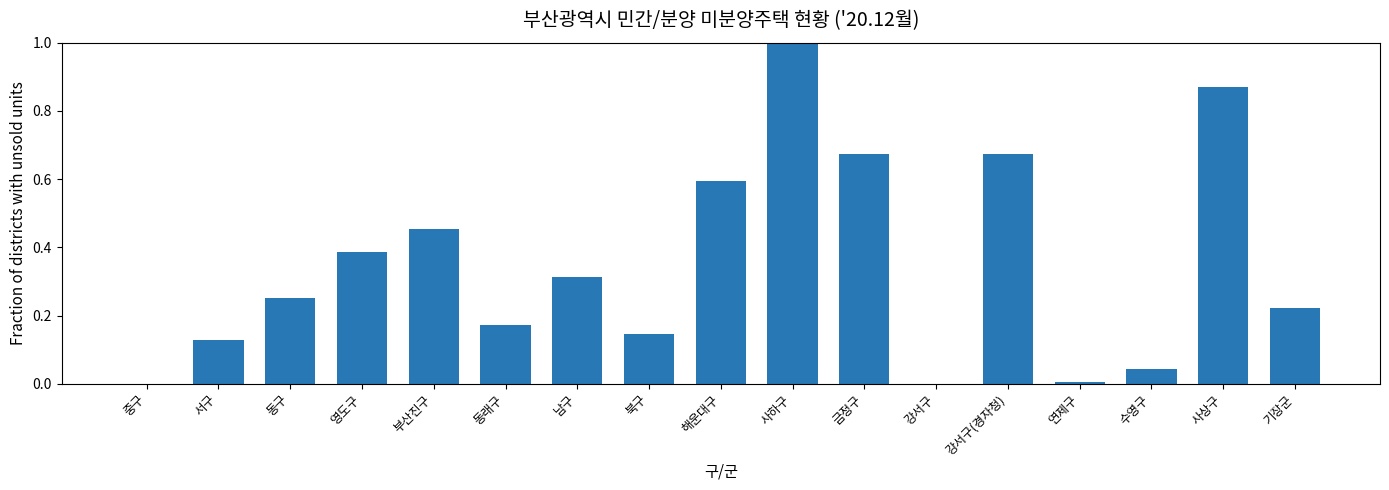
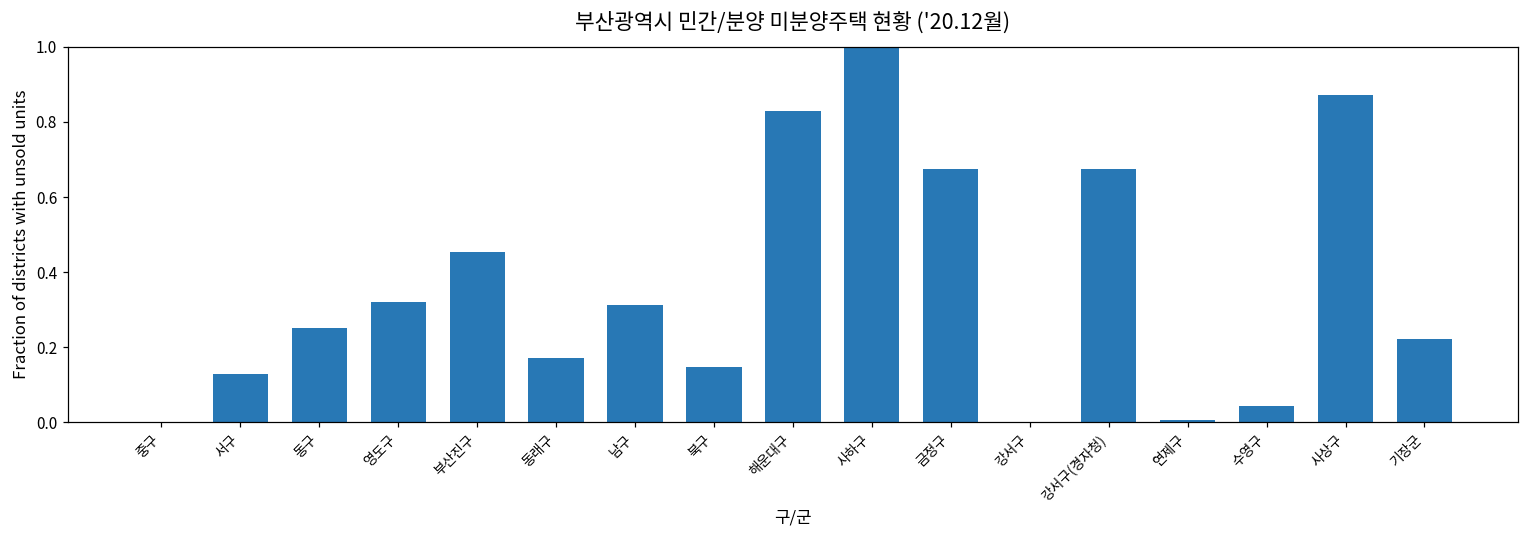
  {
    "중구": 0.00,
    "서구": 0.13,
    "동구": 0.25,
-   "영도구": 0.39,
+   "영도구": 0.32,
    "부산진구": 0.45,
    "동래구": 0.17,
    "남구": 0.31,
    "북구": 0.15,
-   "해운대구": 0.60,
+   "해운대구": 0.83,
    "사하구": 1.00,
    "금정구": 0.67,
    "강서구": 0.00,
    "강서구(경자청)": 0.67,
    "수영구": 0.04,
    "사상구": 0.87,
    "기장군": 0.22
  }
